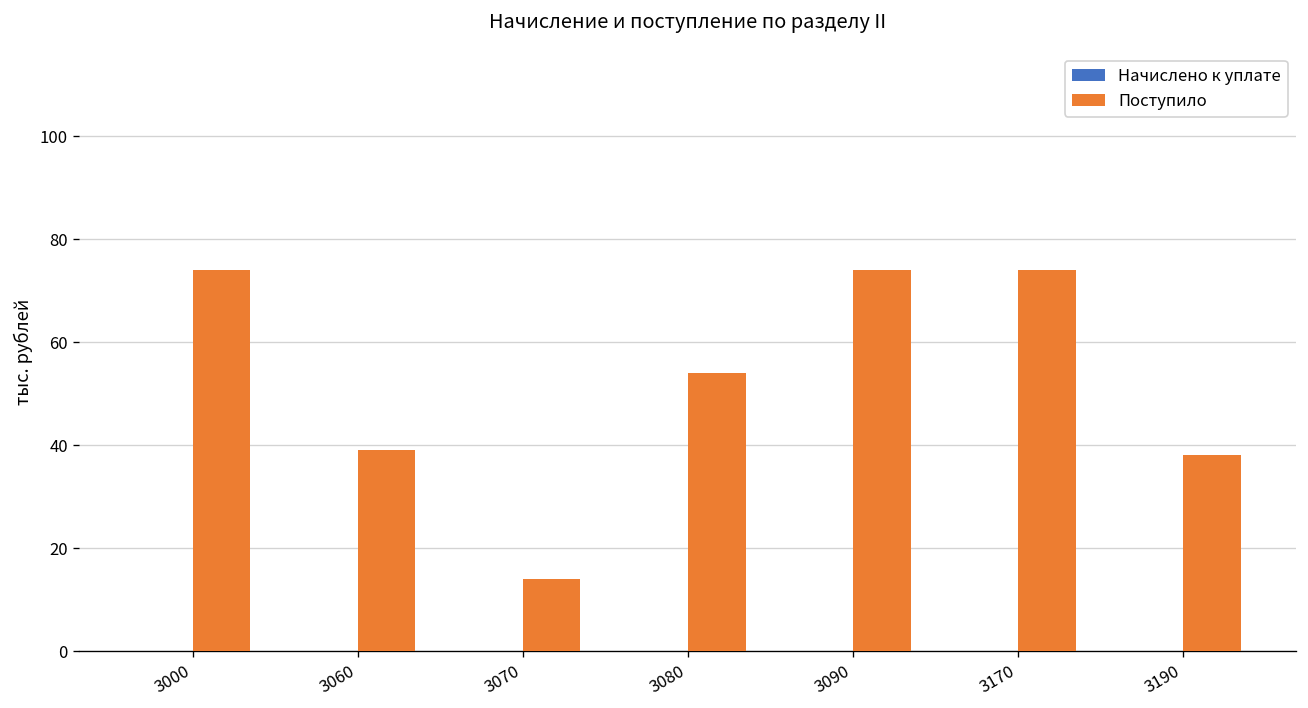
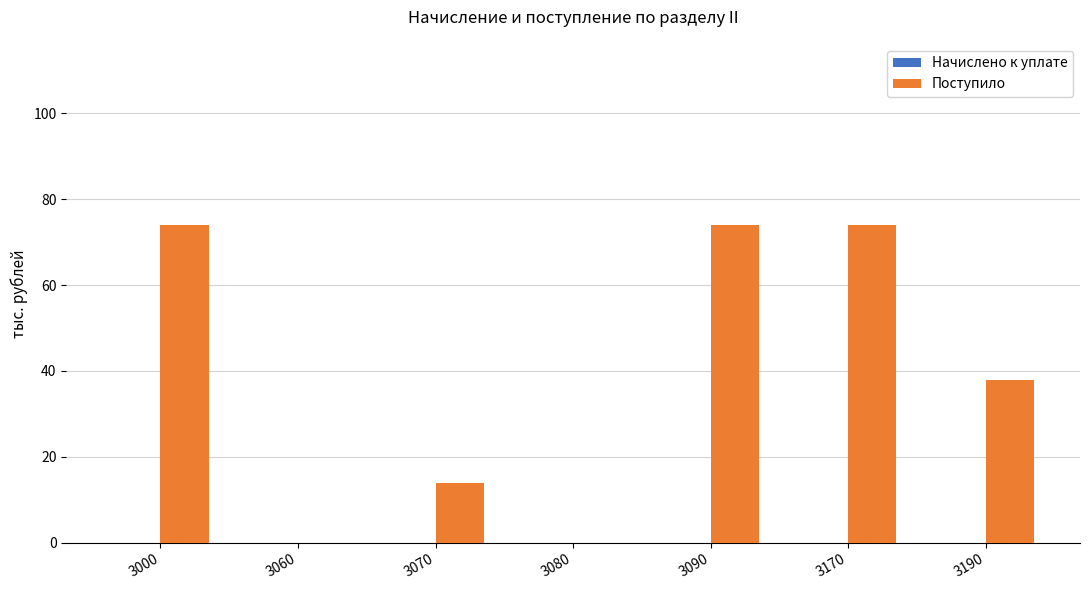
  {
    "Начислено к уплате": {
      "3000": 0,
      "3060": 0,
      "3070": 0,
      "3080": 0,
      "3090": 0,
      "3170": 0,
      "3190": 0
    },
    "Поступило": {
      "3000": 74,
-     "3060": 39,
+     "3060": 0,
      "3070": 14,
-     "3080": 54,
+     "3080": 0,
      "3090": 74,
      "3170": 74,
      "3190": 38
    }
  }
